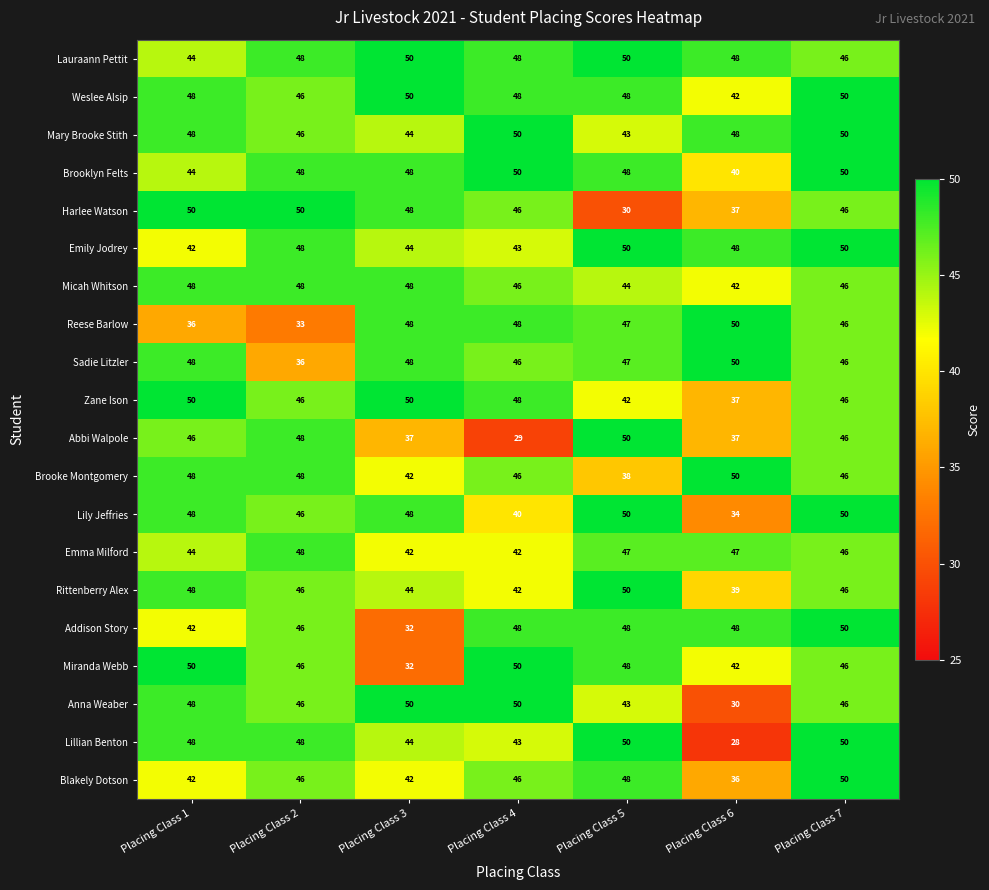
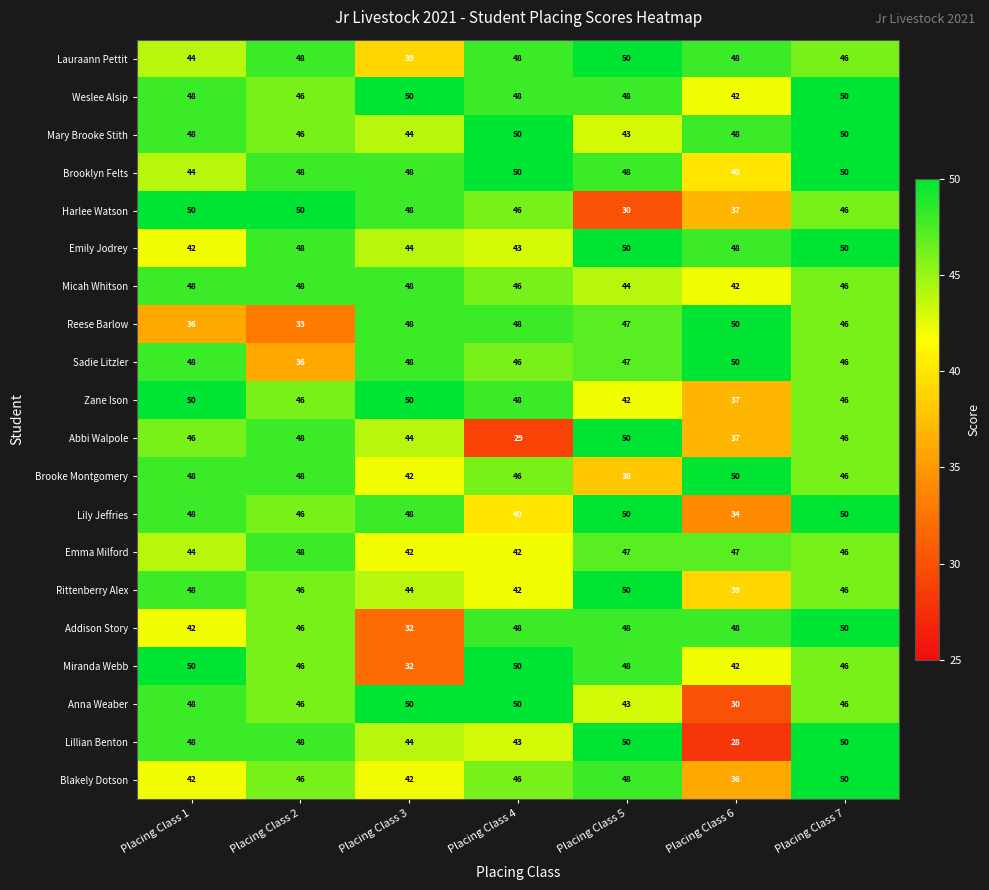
  {
    "Lauraann Pettit": {
      "Placing Class 1": 44,
      "Placing Class 2": 48,
-     "Placing Class 3": 50,
+     "Placing Class 3": 39,
      "Placing Class 4": 48,
      "Placing Class 5": 50,
      "Placing Class 6": 48,
      "Placing Class 7": 46
    },
    "Weslee Alsip": {
      "Placing Class 1": 48,
      "Placing Class 2": 46,
      "Placing Class 3": 50,
      "Placing Class 4": 48,
      "Placing Class 5": 48,
      "Placing Class 6": 42,
      "Placing Class 7": 50
    },
    "Mary Brooke Stith": {
      "Placing Class 1": 48,
      "Placing Class 2": 46,
      "Placing Class 3": 44,
      "Placing Class 4": 50,
      "Placing Class 5": 43,
      "Placing Class 6": 48,
      "Placing Class 7": 50
    },
    "Brooklyn Felts": {
      "Placing Class 1": 44,
      "Placing Class 2": 48,
      "Placing Class 3": 48,
      "Placing Class 4": 50,
      "Placing Class 5": 48,
      "Placing Class 6": 40,
      "Placing Class 7": 50
    },
    "Harlee Watson": {
      "Placing Class 1": 50,
      "Placing Class 2": 50,
      "Placing Class 3": 48,
      "Placing Class 4": 46,
      "Placing Class 5": 30,
      "Placing Class 6": 37,
      "Placing Class 7": 46
    },
    "Emily Jodrey": {
      "Placing Class 1": 42,
      "Placing Class 2": 48,
      "Placing Class 3": 44,
      "Placing Class 4": 43,
      "Placing Class 5": 50,
      "Placing Class 6": 48,
      "Placing Class 7": 50
    },
    "Micah Whitson": {
      "Placing Class 1": 48,
      "Placing Class 2": 48,
      "Placing Class 3": 48,
      "Placing Class 4": 46,
      "Placing Class 5": 44,
      "Placing Class 6": 42,
      "Placing Class 7": 46
    },
    "Reese Barlow": {
      "Placing Class 1": 36,
      "Placing Class 2": 33,
      "Placing Class 3": 48,
      "Placing Class 4": 48,
      "Placing Class 5": 47,
      "Placing Class 6": 50,
      "Placing Class 7": 46
    },
    "Sadie Litzler": {
      "Placing Class 1": 48,
      "Placing Class 2": 36,
      "Placing Class 3": 48,
      "Placing Class 4": 46,
      "Placing Class 5": 47,
      "Placing Class 6": 50,
      "Placing Class 7": 46
    },
    "Zane Ison": {
      "Placing Class 1": 50,
      "Placing Class 2": 46,
      "Placing Class 3": 50,
      "Placing Class 4": 48,
      "Placing Class 5": 42,
      "Placing Class 6": 37,
      "Placing Class 7": 46
    },
    "Abbi Walpole": {
      "Placing Class 1": 46,
      "Placing Class 2": 48,
-     "Placing Class 3": 37,
+     "Placing Class 3": 44,
      "Placing Class 4": 29,
      "Placing Class 5": 50,
      "Placing Class 6": 37,
      "Placing Class 7": 46
    },
    "Brooke Montgomery": {
      "Placing Class 1": 48,
      "Placing Class 2": 48,
      "Placing Class 3": 42,
      "Placing Class 4": 46,
      "Placing Class 5": 38,
      "Placing Class 6": 50,
      "Placing Class 7": 46
    },
    "Lily Jeffries": {
      "Placing Class 1": 48,
      "Placing Class 2": 46,
      "Placing Class 3": 48,
      "Placing Class 4": 40,
      "Placing Class 5": 50,
      "Placing Class 6": 34,
      "Placing Class 7": 50
    },
    "Emma Milford": {
      "Placing Class 1": 44,
      "Placing Class 2": 48,
      "Placing Class 3": 42,
      "Placing Class 4": 42,
      "Placing Class 5": 47,
      "Placing Class 6": 47,
      "Placing Class 7": 46
    },
    "Rittenberry Alex": {
      "Placing Class 1": 48,
      "Placing Class 2": 46,
      "Placing Class 3": 44,
      "Placing Class 4": 42,
      "Placing Class 5": 50,
      "Placing Class 6": 39,
      "Placing Class 7": 46
    },
    "Addison Story": {
      "Placing Class 1": 42,
      "Placing Class 2": 46,
      "Placing Class 3": 32,
      "Placing Class 4": 48,
      "Placing Class 5": 48,
      "Placing Class 6": 48,
      "Placing Class 7": 50
    },
    "Miranda Webb": {
      "Placing Class 1": 50,
      "Placing Class 2": 46,
      "Placing Class 3": 32,
      "Placing Class 4": 50,
      "Placing Class 5": 48,
      "Placing Class 6": 42,
      "Placing Class 7": 46
    },
    "Anna Weaber": {
      "Placing Class 1": 48,
      "Placing Class 2": 46,
      "Placing Class 3": 50,
      "Placing Class 4": 50,
      "Placing Class 5": 43,
      "Placing Class 6": 30,
      "Placing Class 7": 46
    },
    "Lillian Benton": {
      "Placing Class 1": 48,
      "Placing Class 2": 48,
      "Placing Class 3": 44,
      "Placing Class 4": 43,
      "Placing Class 5": 50,
      "Placing Class 6": 28,
      "Placing Class 7": 50
    },
    "Blakely Dotson": {
      "Placing Class 1": 42,
      "Placing Class 2": 46,
      "Placing Class 3": 42,
      "Placing Class 4": 46,
      "Placing Class 5": 48,
      "Placing Class 6": 36,
      "Placing Class 7": 50
    }
  }
